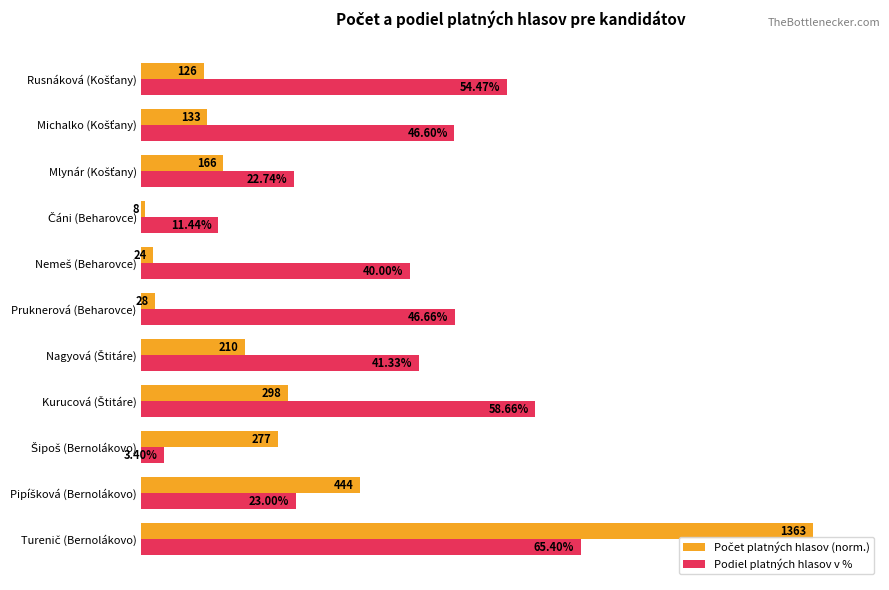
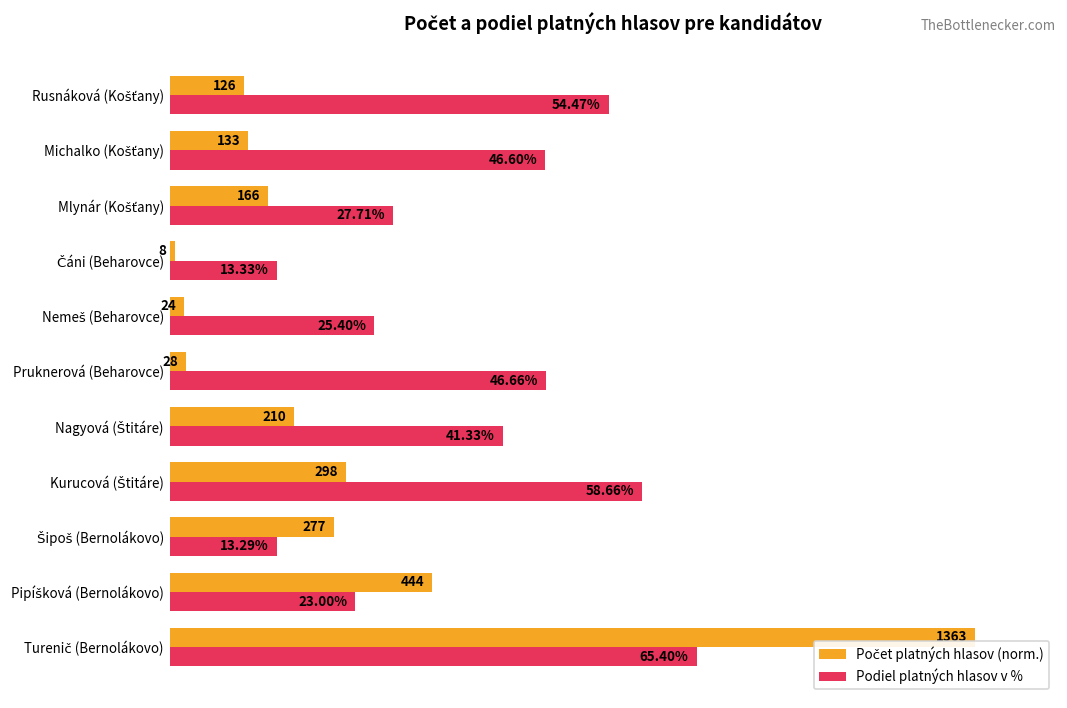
  {
    "Podiel platných hlasov v %": {
      "Rusnáková (Košťany)": "54.47%",
      "Michalko (Košťany)": "46.60%",
-     "Mlynár (Košťany)": "22.74%",
-     "Čáni (Beharovce)": "11.44%",
-     "Nemeš (Beharovce)": "40.00%",
+     "Mlynár (Košťany)": "27.71%",
+     "Čáni (Beharovce)": "13.33%",
+     "Nemeš (Beharovce)": "25.40%",
      "Pruknerová (Beharovce)": "46.66%",
      "Nagyová (Štitáre)": "41.33%",
      "Kurucová (Štitáre)": "58.66%",
-     "Šipoš (Bernolákovo)": "3.40%",
+     "Šipoš (Bernolákovo)": "13.29%",
      "Pipíšková (Bernolákovo)": "23.00%",
      "Turenič (Bernolákovo)": "65.40%"
    }
  }
